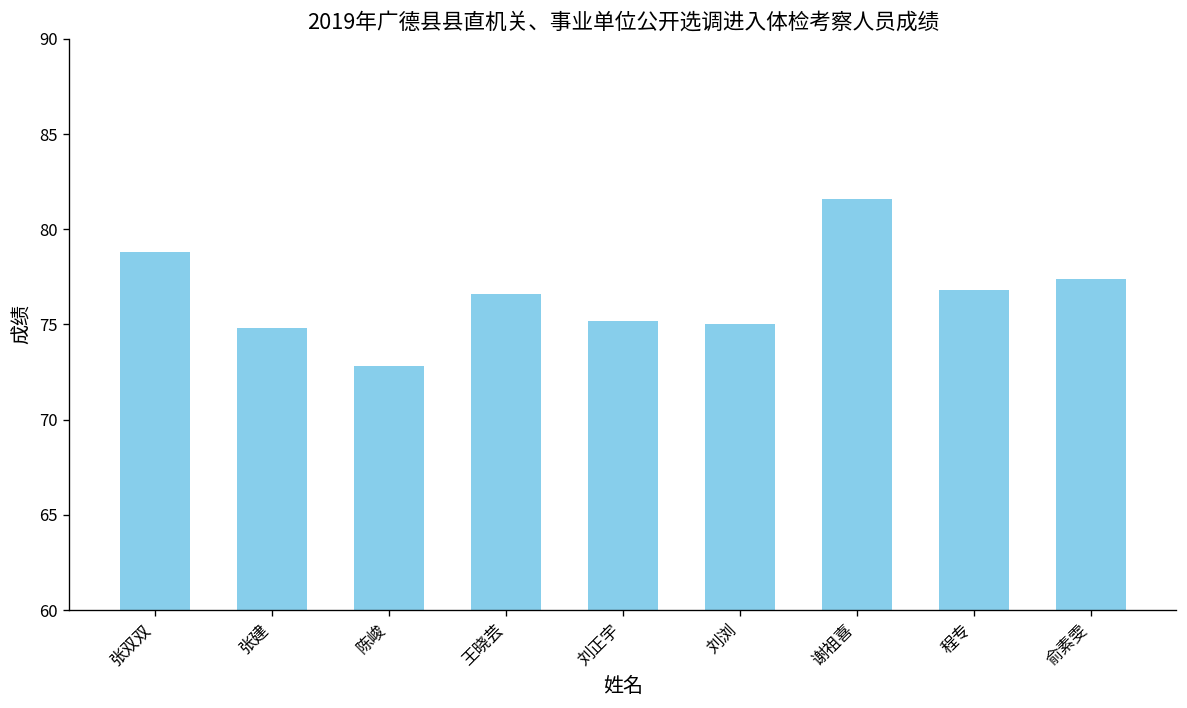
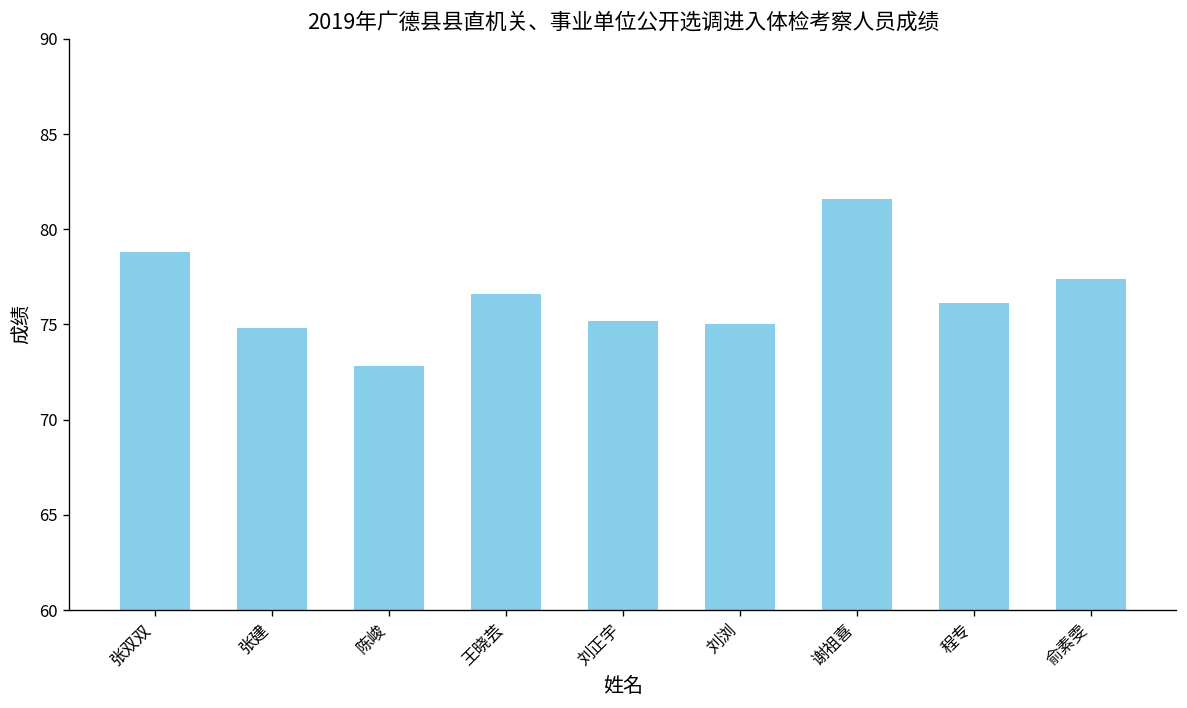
  {
    "张双双": 78.8,
    "张建": 74.8,
    "陈峻": 72.8,
    "王晓芸": 76.6,
    "刘正宇": 75.2,
    "刘浏": 75.0,
    "谢祖喜": 81.6,
-   "程专": 76.8,
+   "程专": 76.1,
    "俞素雯": 77.4
  }
